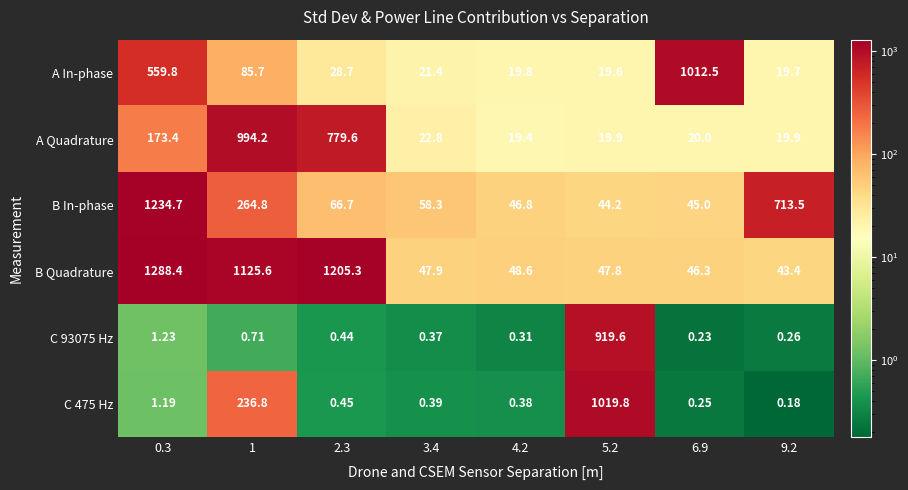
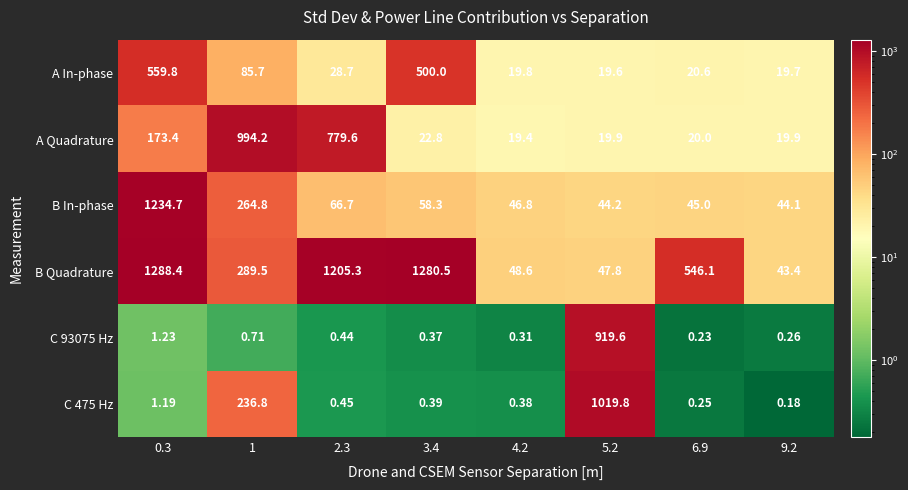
  {
    "A In-phase": {
      "0.3": 559.8,
      "1": 85.7,
      "2.3": 28.7,
-     "3.4": 21.4,
+     "3.4": 500.0,
      "4.2": 19.8,
      "5.2": 19.6,
-     "6.9": 1012.5,
+     "6.9": 20.6,
      "9.2": 19.7
    },
    "A Quadrature": {
      "0.3": 173.4,
      "1": 994.2,
      "2.3": 779.6,
      "3.4": 22.8,
      "4.2": 19.4,
      "5.2": 19.9,
      "6.9": 20.0,
      "9.2": 19.9
    },
    "B In-phase": {
      "0.3": 1234.7,
      "1": 264.8,
      "2.3": 66.7,
      "3.4": 58.3,
      "4.2": 46.8,
      "5.2": 44.2,
      "6.9": 45.0,
-     "9.2": 713.5
+     "9.2": 44.1
    },
    "B Quadrature": {
      "0.3": 1288.4,
-     "1": 1125.6,
+     "1": 289.5,
      "2.3": 1205.3,
-     "3.4": 47.9,
+     "3.4": 1280.5,
      "4.2": 48.6,
      "5.2": 47.8,
-     "6.9": 46.3,
+     "6.9": 546.1,
      "9.2": 43.4
    },
    "C 93075 Hz": {
      "0.3": 1.23,
      "1": 0.71,
      "2.3": 0.44,
      "3.4": 0.37,
      "4.2": 0.31,
      "5.2": 919.6,
      "6.9": 0.23,
      "9.2": 0.26
    },
    "C 475 Hz": {
      "0.3": 1.19,
      "1": 236.8,
      "2.3": 0.45,
      "3.4": 0.39,
      "4.2": 0.38,
      "5.2": 1019.8,
      "6.9": 0.25,
      "9.2": 0.18
    }
  }
